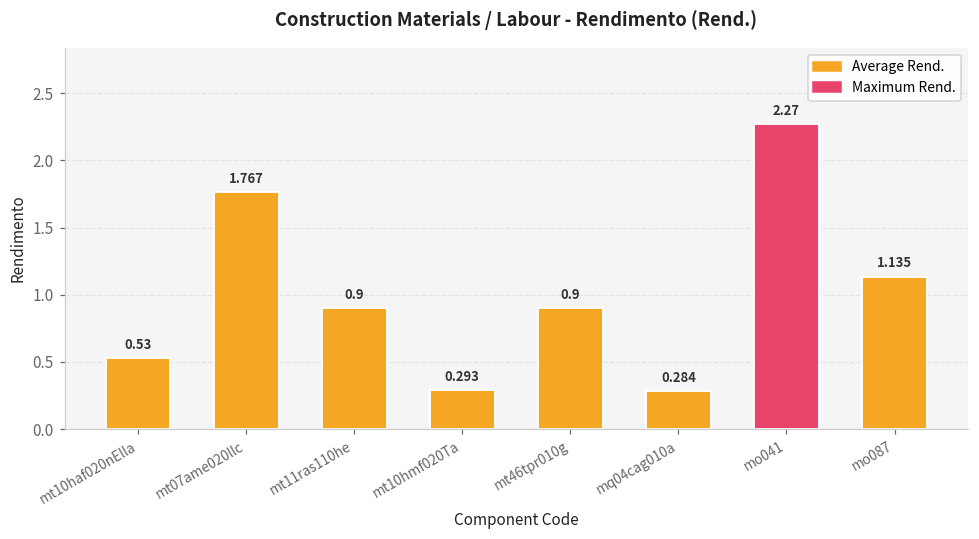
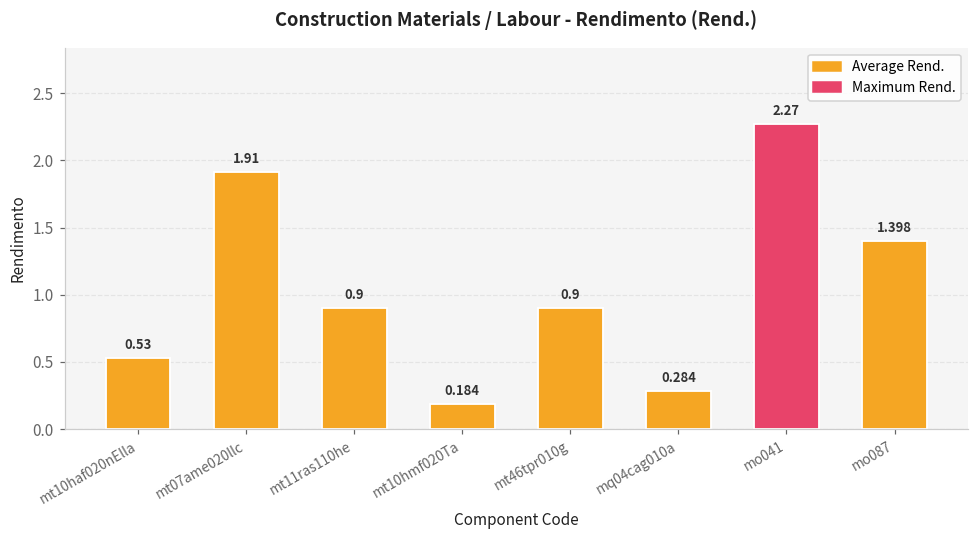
  {
    "mt10haf020nElla": 0.53,
-   "mt07ame020llc": 1.767,
+   "mt07ame020llc": 1.91,
    "mt11ras110he": 0.9,
-   "mt10hmf020Ta": 0.293,
+   "mt10hmf020Ta": 0.184,
    "mt46tpr010g": 0.9,
    "mq04cag010a": 0.284,
    "mo041": 2.27,
-   "mo087": 1.135
+   "mo087": 1.398
  }
